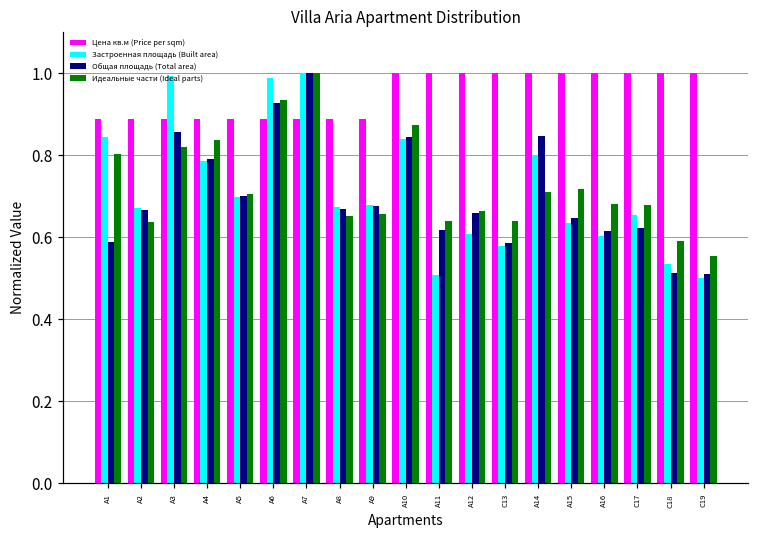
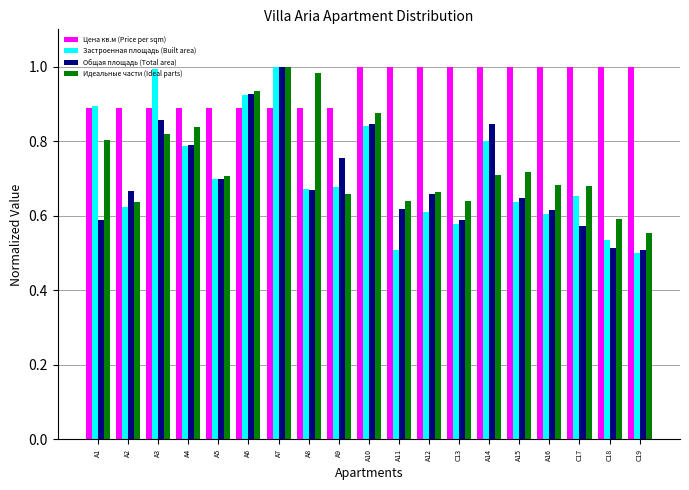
  {
    "Цена кв.м (Price per sqm)": {
      "А1": 0.89,
      "А2": 0.89,
      "А3": 0.89,
      "А4": 0.89,
      "А5": 0.89,
      "А6": 0.89,
      "А7": 0.89,
      "А8": 0.89,
      "А9": 0.89,
      "А10": 1.00,
      "А11": 1.00,
      "А12": 1.00,
      "С13": 1.00,
      "А14": 1.00,
      "А15": 1.00,
      "А16": 1.00,
      "С17": 1.00,
      "С18": 1.00,
      "С19": 1.00
    },
    "Застроенная площадь (Built area)": {
-     "А1": 0.84,
-     "А2": 0.67,
+     "А1": 0.89,
+     "А2": 0.62,
      "А3": 0.99,
      "А4": 0.79,
      "А5": 0.70,
-     "А6": 0.99,
+     "А6": 0.93,
      "А7": 1.00,
      "А8": 0.67,
      "А9": 0.68,
      "А10": 0.84,
      "А11": 0.51,
      "А12": 0.61,
      "С13": 0.58,
      "А14": 0.80,
      "А15": 0.64,
      "А16": 0.60,
      "С17": 0.65,
      "С18": 0.54,
      "С19": 0.50
    },
    "Общая площадь (Total area)": {
      "А1": 0.59,
      "А2": 0.67,
      "А3": 0.86,
      "А4": 0.79,
      "А5": 0.70,
      "А6": 0.93,
      "А7": 1.00,
      "А8": 0.67,
-     "А9": 0.68,
+     "А9": 0.75,
      "А10": 0.85,
      "А11": 0.62,
      "А12": 0.66,
      "С13": 0.59,
      "А14": 0.85,
      "А15": 0.65,
      "А16": 0.62,
-     "С17": 0.62,
+     "С17": 0.57,
      "С18": 0.51,
      "С19": 0.51
    },
    "Идеальные части (Ideal parts)": {
      "А1": 0.80,
      "А2": 0.64,
      "А3": 0.82,
      "А4": 0.84,
      "А5": 0.71,
      "А6": 0.93,
      "А7": 1.00,
-     "А8": 0.65,
+     "А8": 0.98,
      "А9": 0.66,
      "А10": 0.87,
      "А11": 0.64,
      "А12": 0.66,
      "С13": 0.64,
      "А14": 0.71,
      "А15": 0.72,
      "А16": 0.68,
      "С17": 0.68,
      "С18": 0.59,
      "С19": 0.56
    }
  }
